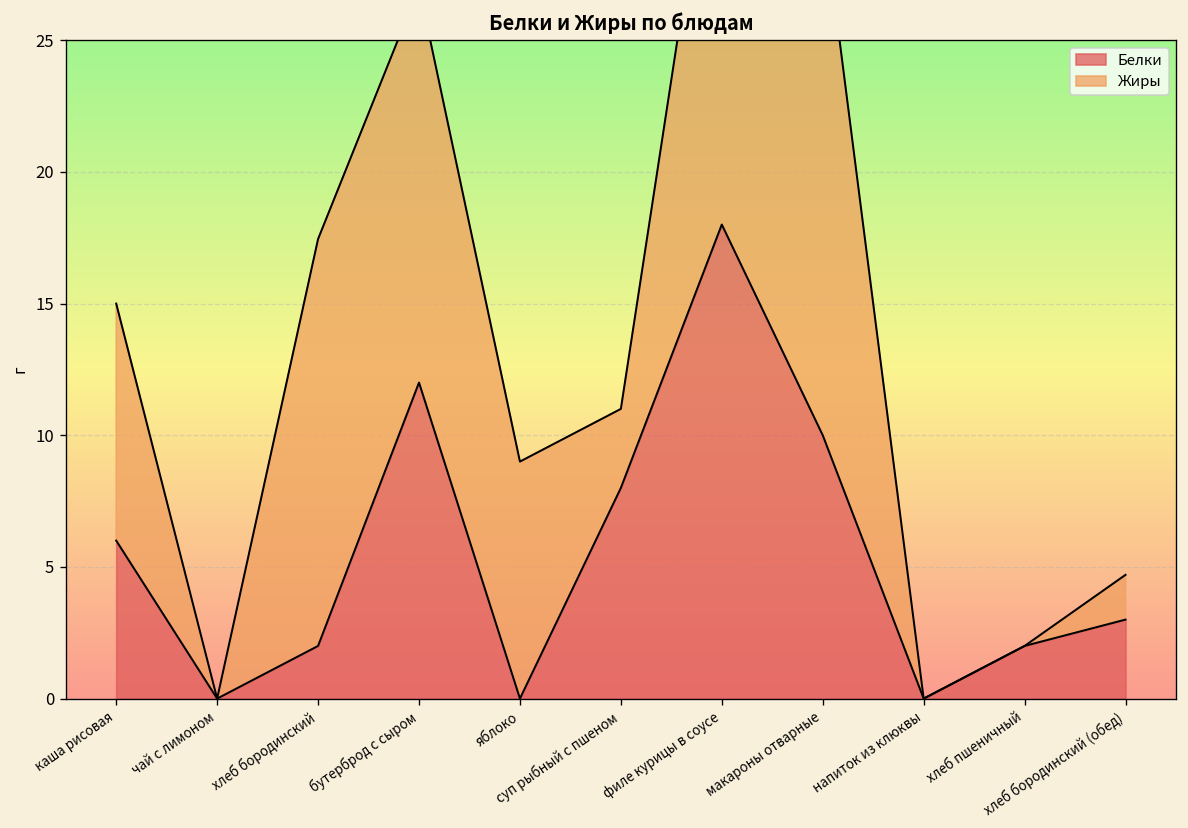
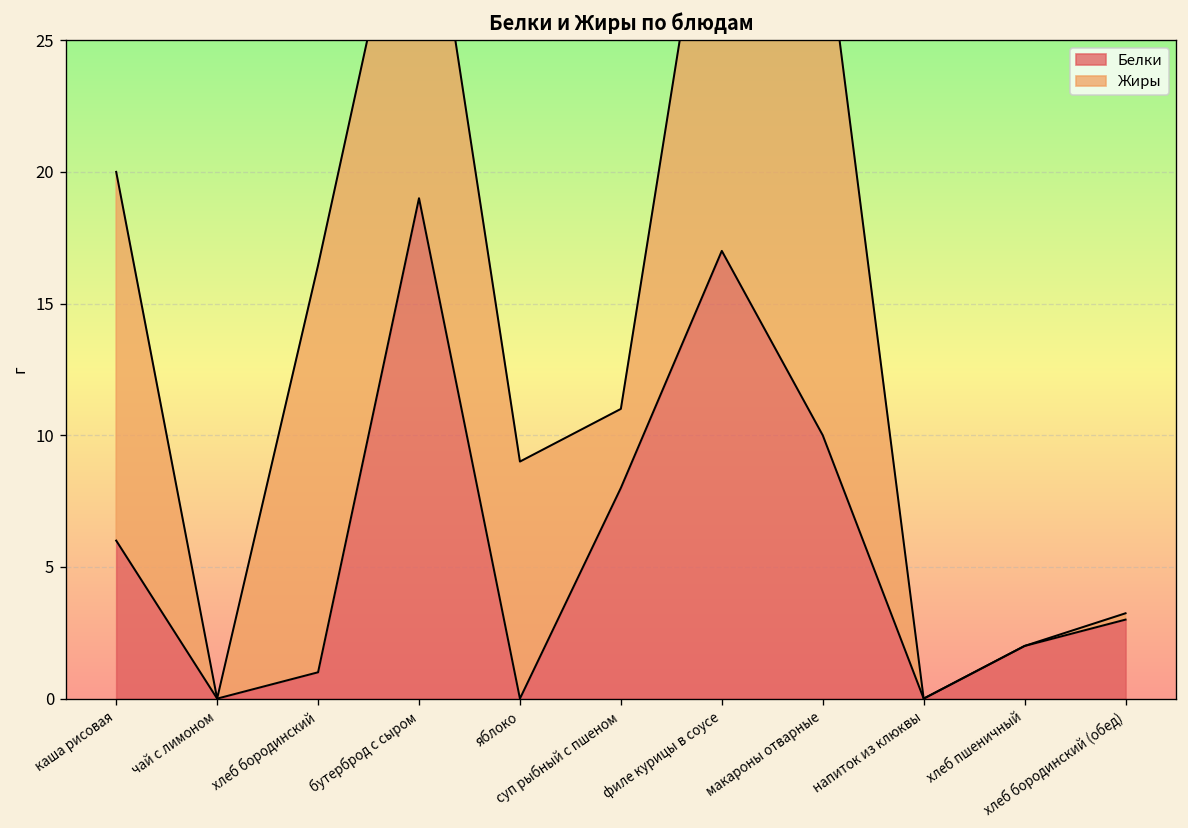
  {
    "Белки": {
      "каша рисовая": 6,
-     "хлеб бородинский": 2,
-     "бутерброд с сыром": 12,
+     "хлеб бородинский": 1,
+     "бутерброд с сыром": 19,
      "яблоко": 0,
      "суп рыбный с пшеном": 8,
-     "филе курицы в соусе": 18,
+     "филе курицы в соусе": 17,
      "макароны отварные": 10,
      "хлеб бородинский (обед)": 3
    },
    "Жиры": {
-     "каша рисовая": 9,
+     "каша рисовая": 14,
      "хлеб бородинский": 15.5,
      "яблоко": 9.0,
      "суп рыбный с пшеном": 3.0,
-     "хлеб бородинский (обед)": 1.7
+     "хлеб бородинский (обед)": 0.2
    }
  }
